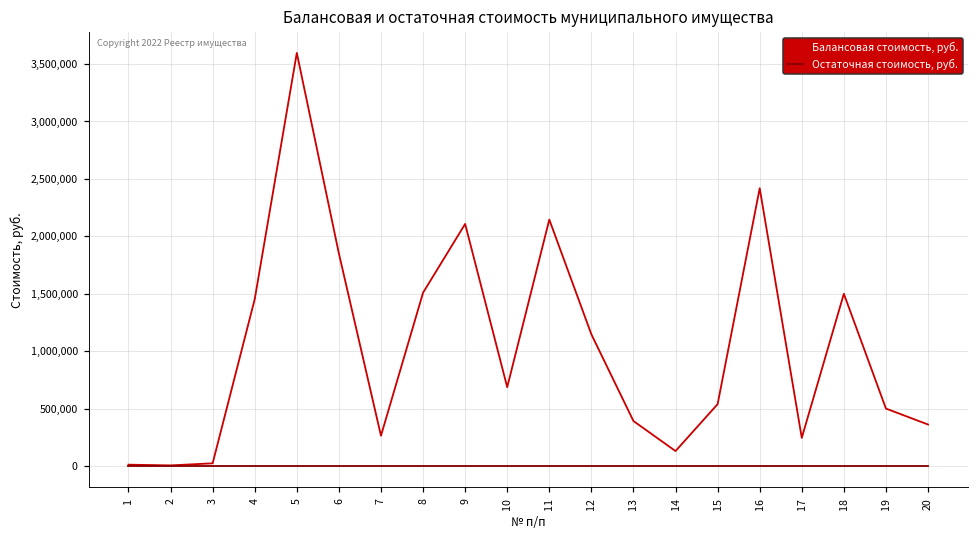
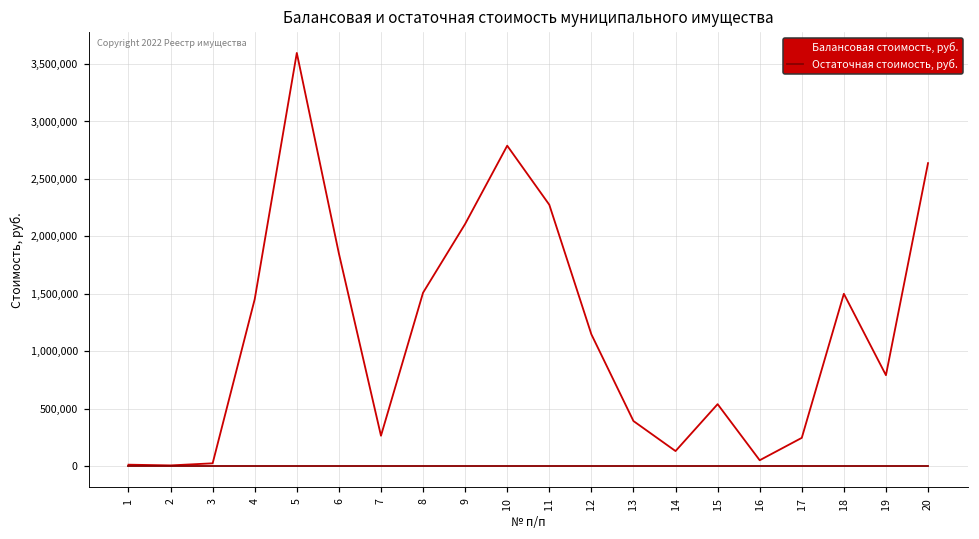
  {
    "Балансовая стоимость, руб.": {
      "3": "30,000",
      "4": "1,450,000",
      "5": "3,600,000",
      "6": "1,850,000",
      "7": "270,000",
      "8": "1,510,000",
      "9": "2,110,000",
-     "10": "690,000",
-     "11": "2,150,000",
+     "10": "2,790,000",
+     "11": "2,280,000",
      "12": "1,150,000",
      "13": "390,000",
      "14": "130,000",
      "15": "540,000",
-     "16": "2,420,000",
+     "16": "50,000",
      "17": "250,000",
      "18": "1,500,000",
-     "19": "500,000",
-     "20": "360,000"
+     "19": "790,000",
+     "20": "2,640,000"
    },
    "Остаточная стоимость, руб.": {
      "3": "0",
      "4": "0",
      "5": "0",
      "6": "0",
      "7": "0",
      "8": "0",
      "9": "0",
      "10": "0",
      "11": "0",
      "12": "0",
      "13": "0",
      "14": "0",
      "15": "0",
      "16": "0",
      "17": "0",
      "18": "0",
      "19": "0",
      "20": "0"
    }
  }
